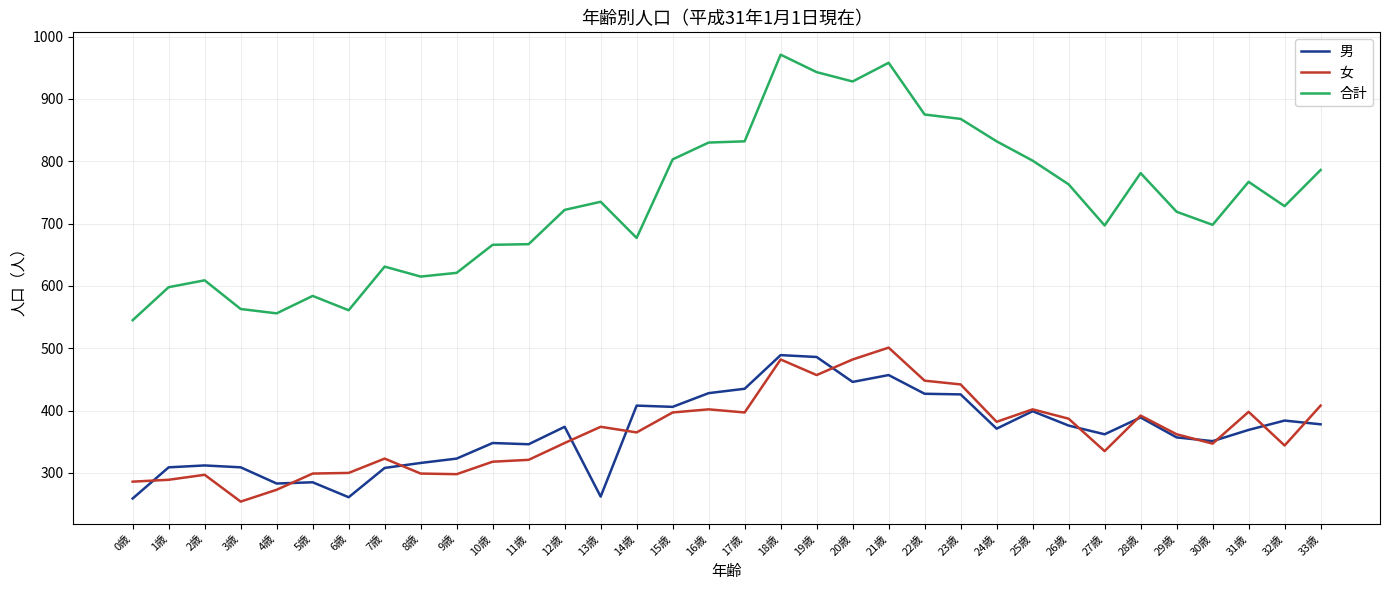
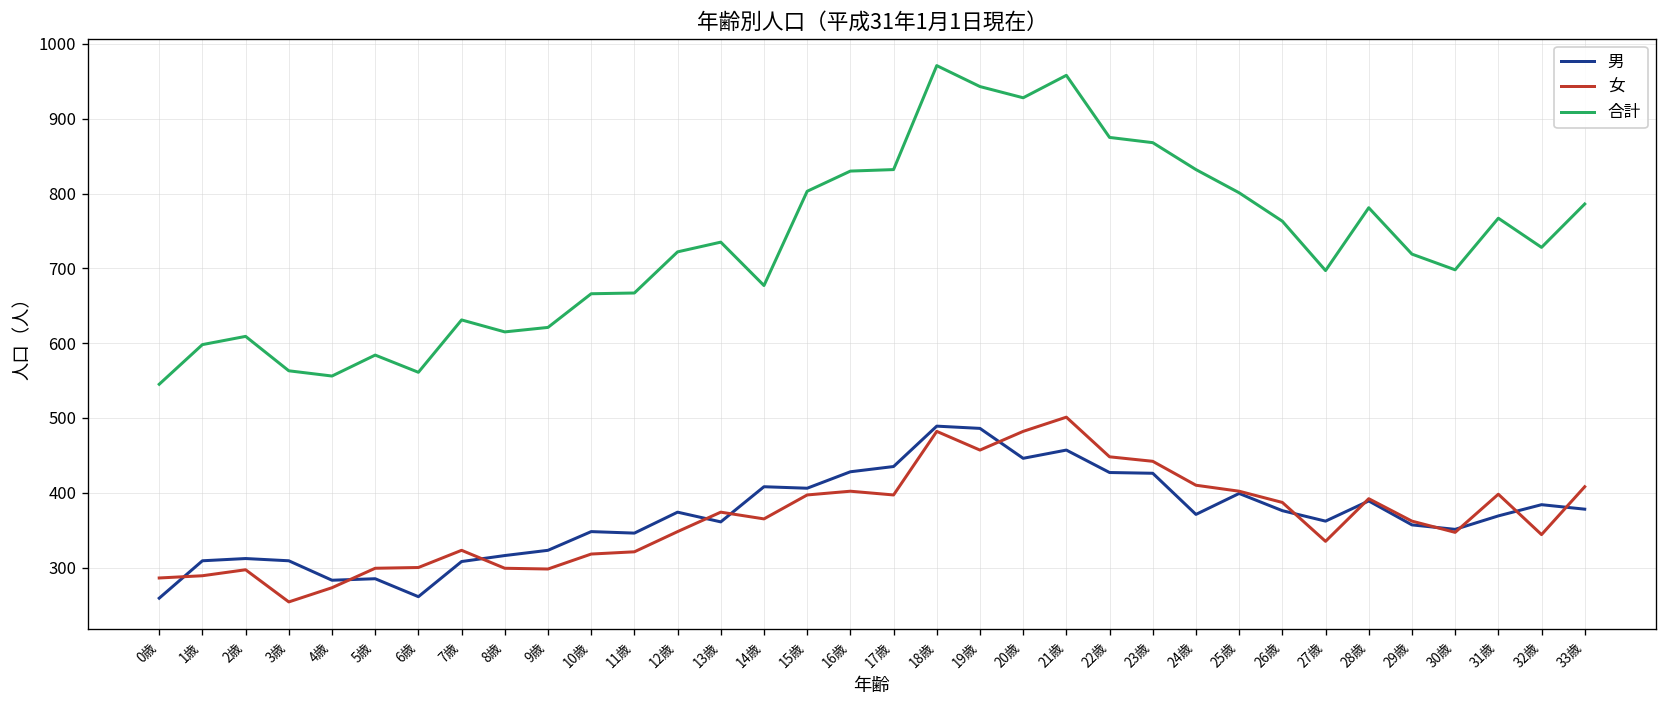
  {
    "男": {
      "0歳": 260,
      "1歳": 310,
      "2歳": 310,
      "3歳": 310,
      "4歳": 280,
      "5歳": 290,
      "6歳": 260,
      "7歳": 310,
      "8歳": 320,
      "9歳": 320,
      "10歳": 350,
      "11歳": 350,
      "12歳": 370,
-     "13歳": 260,
+     "13歳": 360,
      "14歳": 410,
      "15歳": 410,
      "16歳": 430,
      "17歳": 440,
      "18歳": 490,
      "19歳": 490,
      "20歳": 450,
      "21歳": 460,
      "22歳": 430,
      "23歳": 430,
      "24歳": 370,
      "26歳": 380,
      "27歳": 360,
      "29歳": 360,
      "31歳": 370,
      "32歳": 380,
      "33歳": 380
    },
    "女": {
      "0歳": 290,
      "1歳": 290,
      "2歳": 300,
      "3歳": 250,
      "4歳": 270,
      "5歳": 300,
      "6歳": 300,
      "7歳": 320,
      "8歳": 300,
      "9歳": 300,
      "10歳": 320,
      "11歳": 320,
      "12歳": 350,
      "13歳": 370,
      "14歳": 370,
      "15歳": 400,
      "16歳": 400,
      "17歳": 400,
      "18歳": 480,
      "19歳": 460,
      "20歳": 480,
      "21歳": 500,
      "22歳": 450,
      "23歳": 440,
-     "24歳": 380,
+     "24歳": 410,
      "26歳": 390,
      "27歳": 340,
      "29歳": 360,
      "31歳": 400,
      "32歳": 340,
      "33歳": 410
    },
    "合計": {
      "0歳": 550,
      "1歳": 600,
      "2歳": 610,
      "3歳": 560,
      "4歳": 560,
      "5歳": 580,
      "6歳": 560,
      "7歳": 630,
      "8歳": 620,
      "9歳": 620,
      "10歳": 670,
      "11歳": 670,
      "12歳": 720,
      "13歳": 740,
      "14歳": 680,
      "15歳": 800,
      "16歳": 830,
      "17歳": 830,
      "18歳": 970,
      "19歳": 940,
      "20歳": 930,
      "21歳": 960,
      "22歳": 880,
      "23歳": 870,
      "24歳": 830,
      "25歳": 800,
      "26歳": 760,
      "27歳": 700,
      "28歳": 780,
      "29歳": 720,
      "30歳": 700,
      "31歳": 770,
      "32歳": 730,
      "33歳": 790
    }
  }
